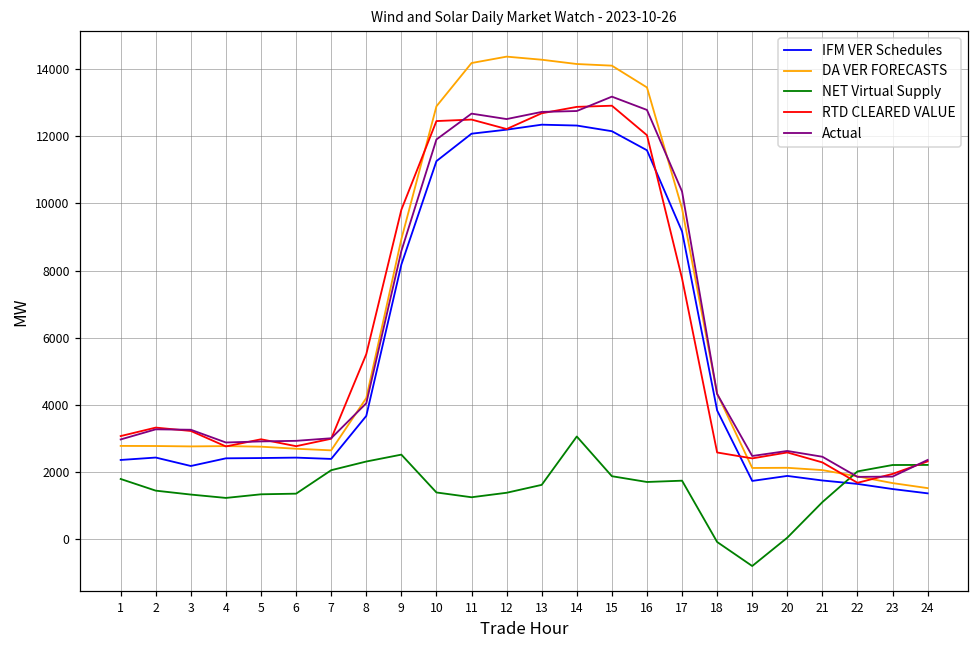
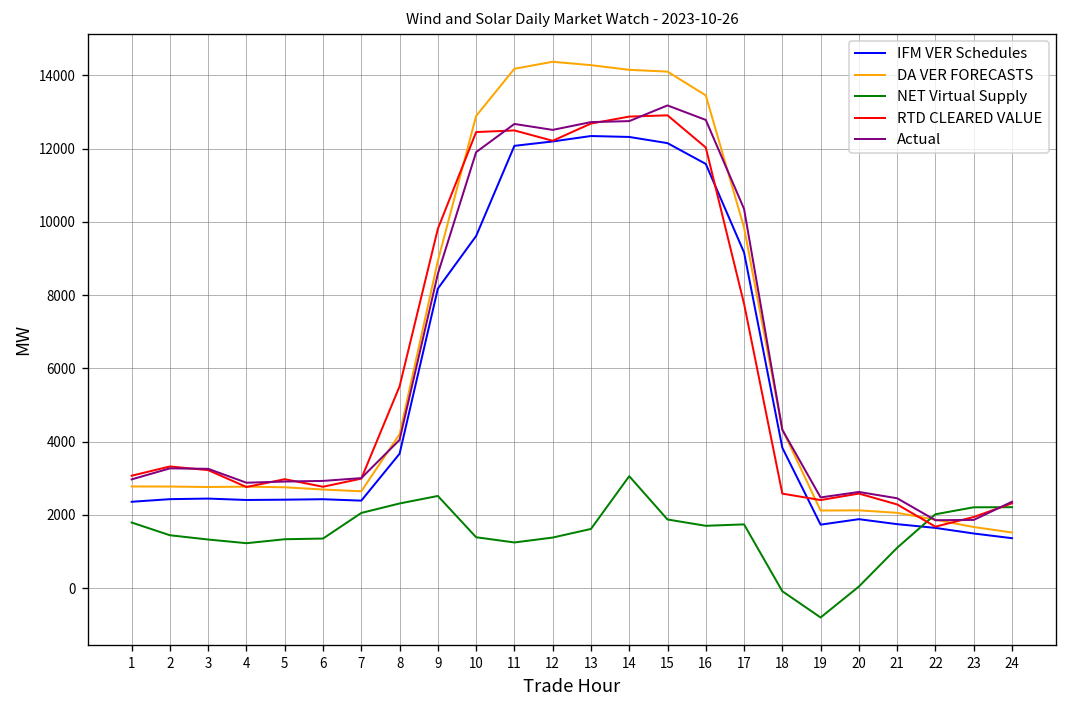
  {
    "IFM VER Schedules": {
      "1": 2400,
      "2": 2400,
-     "3": 2200,
+     "3": 2400,
      "4": 2400,
      "5": 2400,
      "6": 2400,
      "7": 2400,
      "8": 3700,
      "9": 8200,
-     "10": 11300,
+     "10": 9600,
      "11": 12100,
      "13": 12300,
      "14": 12300,
      "15": 12200,
      "16": 11600,
      "17": 9200,
      "18": 3800,
      "19": 1700,
      "20": 1900,
      "21": 1700,
      "23": 1500,
      "24": 1400
    },
    "DA VER FORECASTS": {
      "1": 2800,
      "2": 2800,
      "3": 2800,
      "5": 2800,
      "7": 2600,
      "8": 4200,
      "9": 8900,
      "10": 12900,
      "11": 14200,
      "12": 14400,
      "13": 14300,
      "14": 14200,
      "15": 14100,
      "16": 13500,
      "17": 9800,
      "19": 2100,
      "20": 2100,
      "21": 2100,
      "23": 1700,
      "24": 1500
    },
    "NET Virtual Supply": {
      "1": 1800,
      "2": 1400,
      "3": 1300,
      "4": 1200,
      "5": 1300,
      "6": 1400,
      "7": 2100,
      "8": 2300,
      "9": 2500,
      "10": 1400,
      "11": 1300,
      "12": 1400,
      "13": 1600,
      "14": 3100,
      "15": 1900,
      "16": 1700,
      "17": 1700,
      "18": -100,
      "19": -800,
      "20": 0,
      "21": 1100,
      "22": 2000,
      "23": 2200,
      "24": 2200
    },
    "RTD CLEARED VALUE": {
      "1": 3100,
      "8": 5500,
      "9": 9800,
      "10": 12500,
      "11": 12500,
      "14": 12900,
      "15": 12900,
      "16": 12000,
      "17": 7800,
      "18": 2600,
      "21": 2300
    },
    "Actual": {
      "1": 3000,
      "4": 2900,
      "6": 2900,
      "8": 4000,
      "9": 8600,
      "10": 11900,
      "11": 12700,
      "12": 12500,
      "14": 12800,
      "15": 13200,
      "16": 12800,
      "17": 10400,
      "21": 2500
    }
  }
